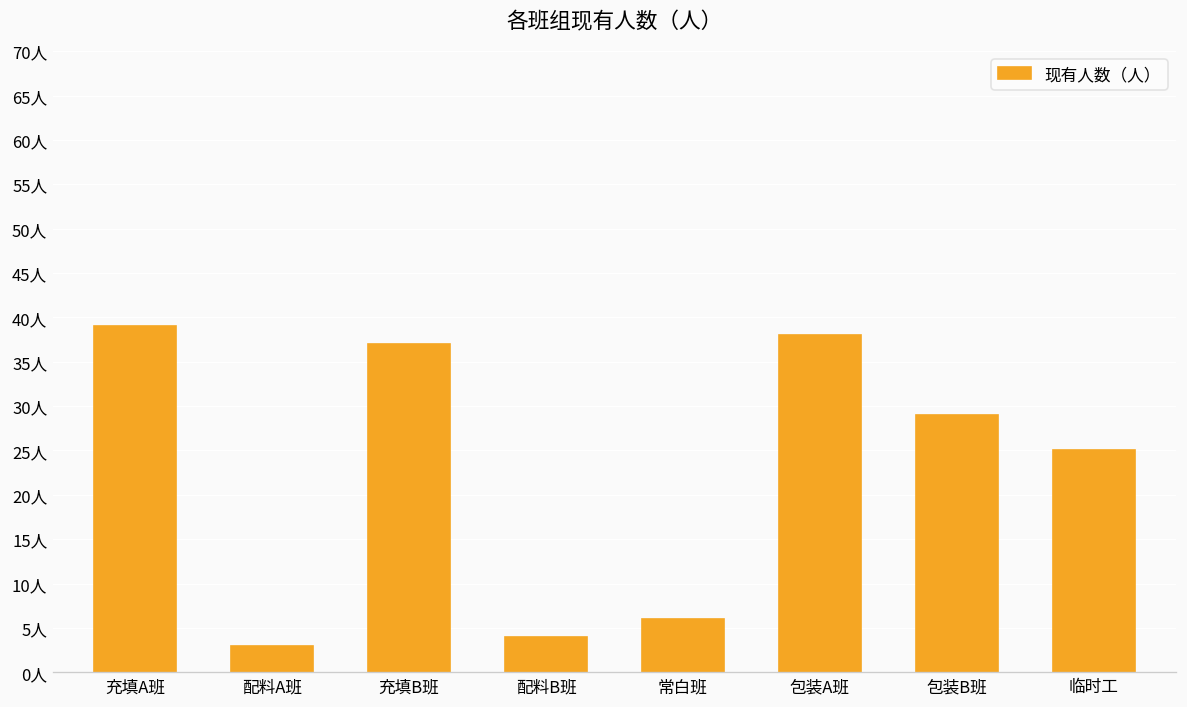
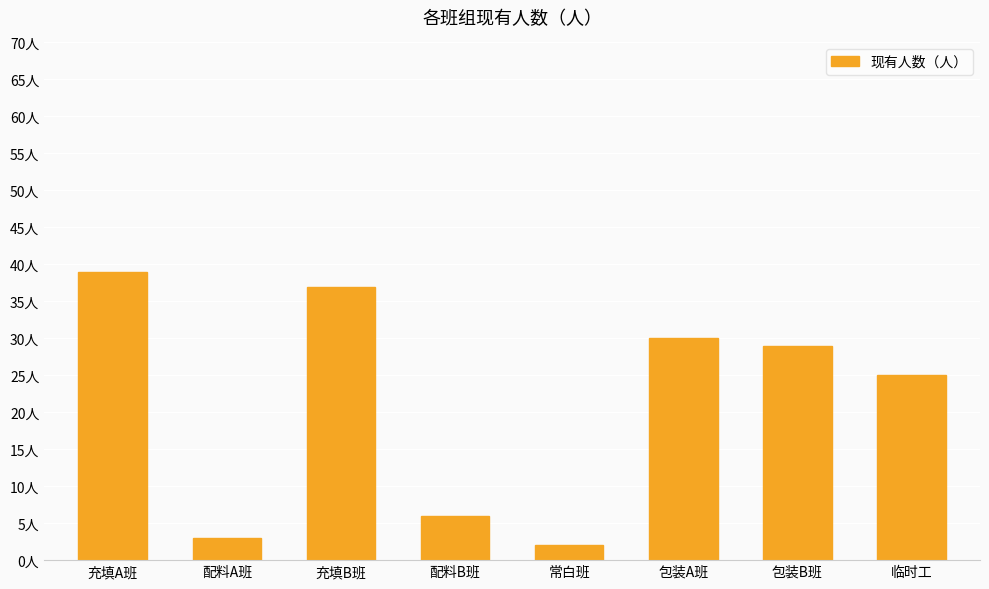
  {
    "充填A班": "39人",
    "配料A班": "3人",
    "充填B班": "37人",
-   "配料B班": "4人",
-   "常白班": "6人",
-   "包装A班": "38人",
+   "配料B班": "6人",
+   "常白班": "2人",
+   "包装A班": "30人",
    "包装B班": "29人",
    "临时工": "25人"
  }
